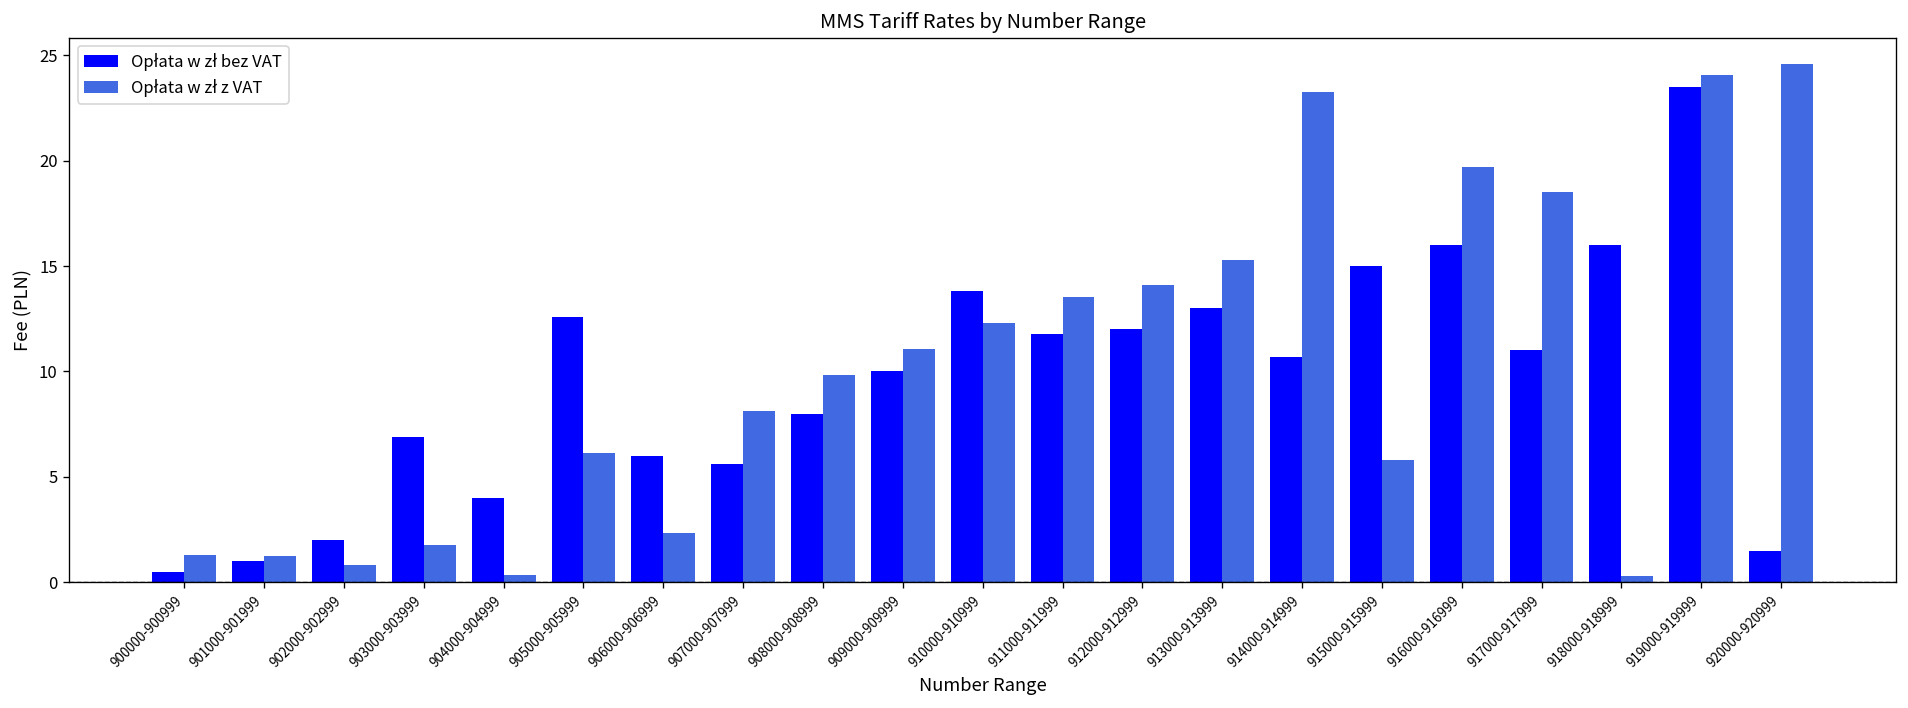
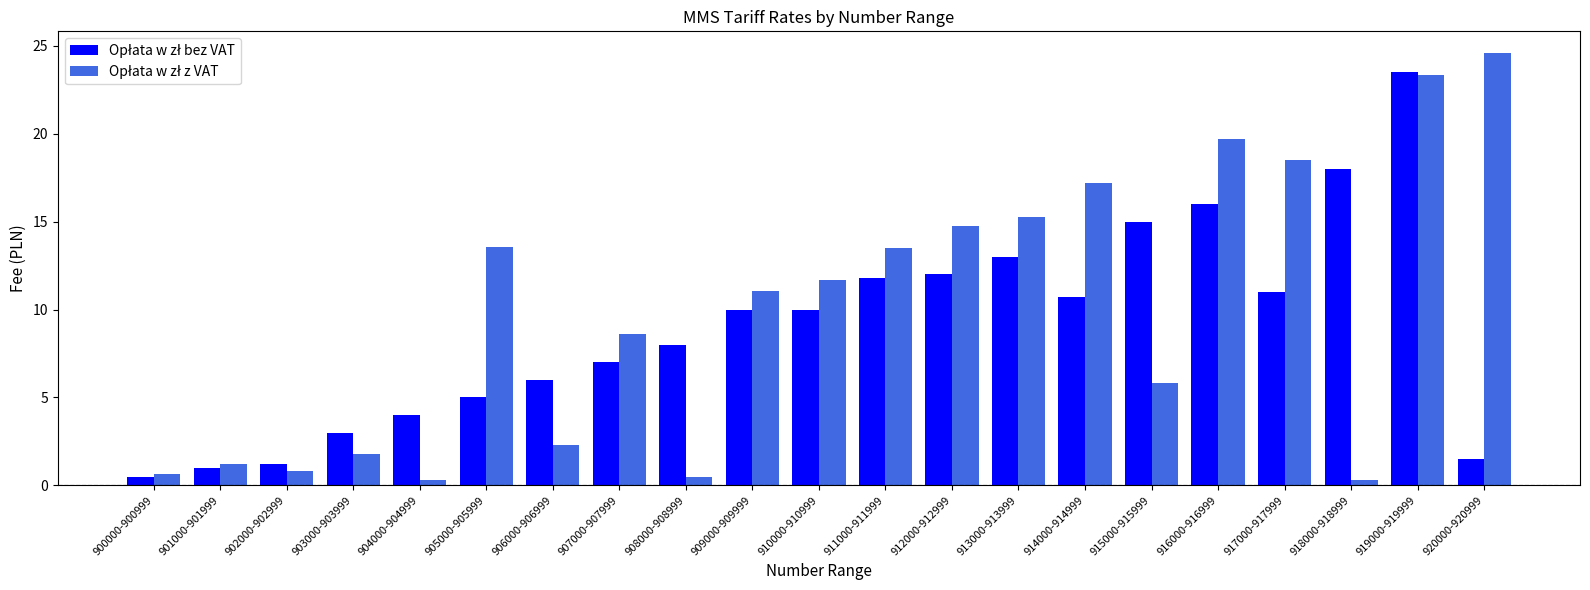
  {
    "Opłata w zł bez VAT": {
      "900000-900999": 0.5,
      "901000-901999": 1.0,
-     "902000-902999": 2.0,
-     "903000-903999": 6.9,
+     "902000-902999": 1.2,
+     "903000-903999": 3.0,
      "904000-904999": 4.0,
-     "905000-905999": 12.6,
+     "905000-905999": 5.0,
      "906000-906999": 6.0,
-     "907000-907999": 5.6,
+     "907000-907999": 7.0,
      "908000-908999": 8.0,
      "909000-909999": 10.0,
-     "910000-910999": 13.8,
+     "910000-910999": 10.0,
      "911000-911999": 11.8,
      "912000-912999": 12.0,
      "913000-913999": 13.0,
      "914000-914999": 10.7,
      "915000-915999": 15.0,
      "916000-916999": 16.0,
      "917000-917999": 11.0,
-     "918000-918999": 16,
+     "918000-918999": 18,
      "919000-919999": 23.5,
      "920000-920999": 1.5
    },
    "Opłata w zł z VAT": {
-     "900000-900999": 1.3,
+     "900000-900999": 0.6,
      "901000-901999": 1.2,
      "902000-902999": 0.8,
      "903000-903999": 1.8,
      "904000-904999": 0.3,
-     "905000-905999": 6.2,
+     "905000-905999": 13.5,
      "906000-906999": 2.3,
-     "907000-907999": 8.1,
-     "908000-908999": 9.8,
+     "907000-907999": 8.6,
+     "908000-908999": 0.5,
      "909000-909999": 11.1,
-     "910000-910999": 12.3,
+     "910000-910999": 11.7,
      "911000-911999": 13.5,
-     "912000-912999": 14.1,
+     "912000-912999": 14.8,
      "913000-913999": 15.3,
-     "914000-914999": 23.3,
+     "914000-914999": 17.2,
      "915000-915999": 5.8,
      "916000-916999": 19.7,
      "917000-917999": 18.5,
      "918000-918999": 0.3,
-     "919000-919999": 24.1,
+     "919000-919999": 23.4,
      "920000-920999": 24.6
    }
  }
